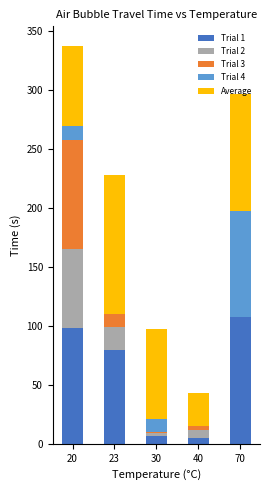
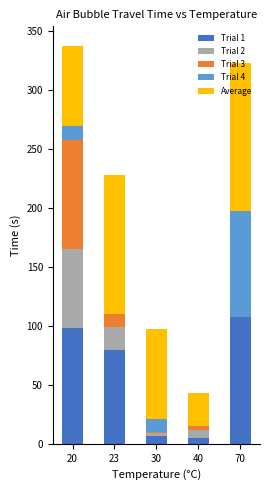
  {
    "Trial 2": {
      "20": 67,
      "23": 19,
      "40": 7,
      "70": 0
    },
    "Trial 3": {
      "20": 93,
      "23": 11,
      "40": 3,
      "70": 0
    },
    "Average": {
      "20": 68,
      "23": 118,
      "30": 76,
      "40": 28,
-     "70": 99
+     "70": 125
    }
  }
